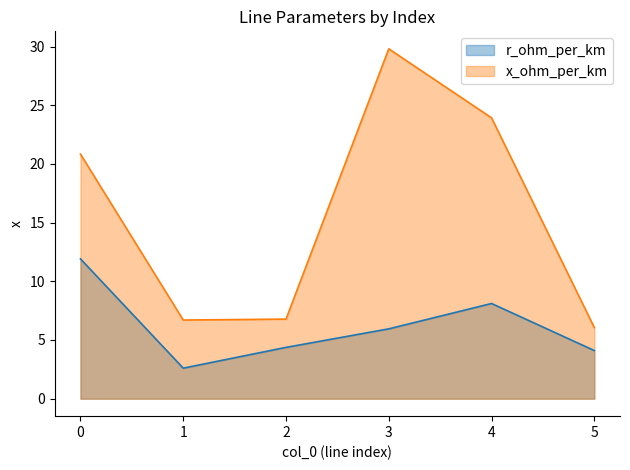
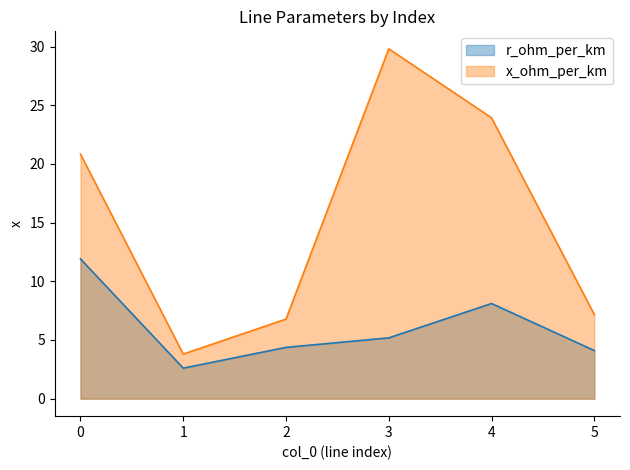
  {
    "r_ohm_per_km": {
      "0": 11.9,
      "1": 2.6,
      "2": 4.4,
-     "3": 6.0,
+     "3": 5.2,
      "4": 8.1,
      "5": 4.1
    },
    "x_ohm_per_km": {
      "0": 20.8,
-     "1": 6.7,
+     "1": 3.8,
      "2": 6.8,
      "3": 29.8,
      "4": 23.9,
-     "5": 6.1
+     "5": 7.2
    }
  }
